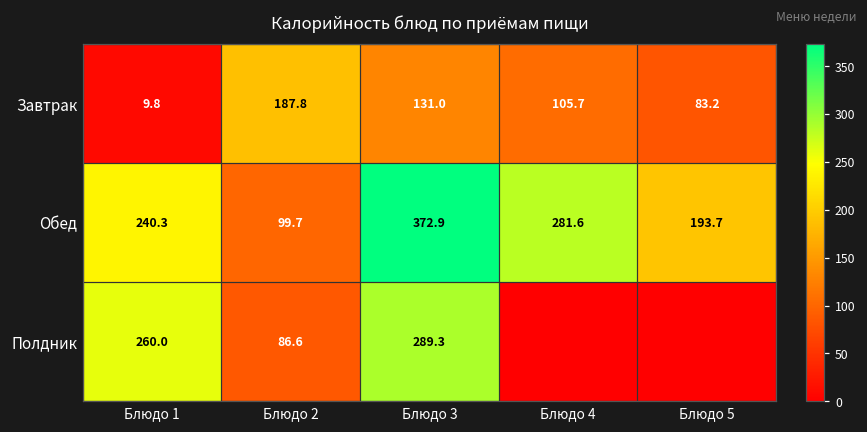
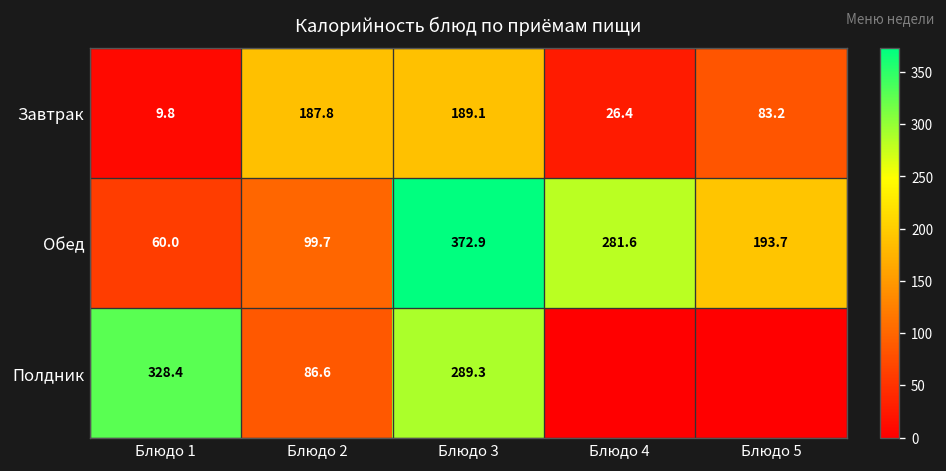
  {
    "Завтрак": {
      "Блюдо 1": 9.8,
      "Блюдо 2": 187.8,
-     "Блюдо 3": 131.0,
-     "Блюдо 4": 105.7,
+     "Блюдо 3": 189.1,
+     "Блюдо 4": 26.4,
      "Блюдо 5": 83.2
    },
    "Обед": {
-     "Блюдо 1": 240.3,
+     "Блюдо 1": 60.0,
      "Блюдо 2": 99.7,
      "Блюдо 3": 372.9,
      "Блюдо 4": 281.6,
      "Блюдо 5": 193.7
    },
    "Полдник": {
-     "Блюдо 1": 260.0,
+     "Блюдо 1": 328.4,
      "Блюдо 2": 86.6,
      "Блюдо 3": 289.3
    }
  }
